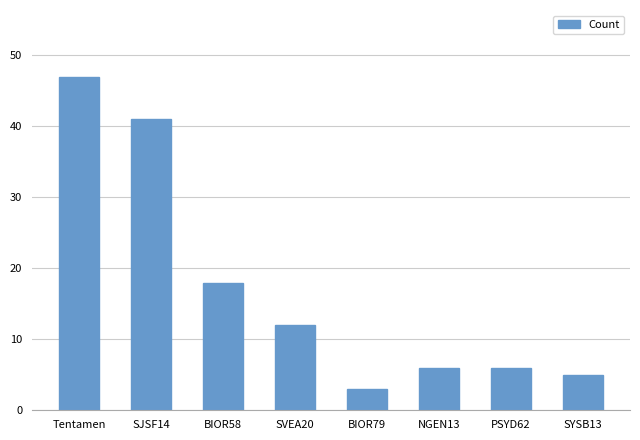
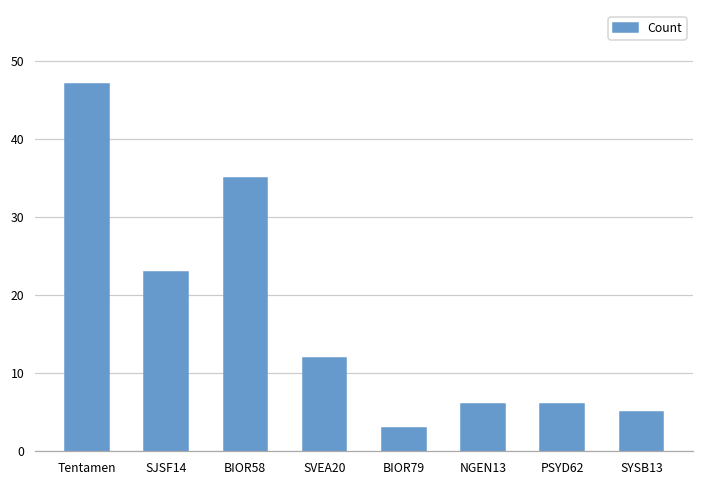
  {
    "Tentamen": 47,
-   "SJSF14": 41,
-   "BIOR58": 18,
+   "SJSF14": 23,
+   "BIOR58": 35,
    "SVEA20": 12,
    "BIOR79": 3,
    "NGEN13": 6,
    "PSYD62": 6,
    "SYSB13": 5
  }
